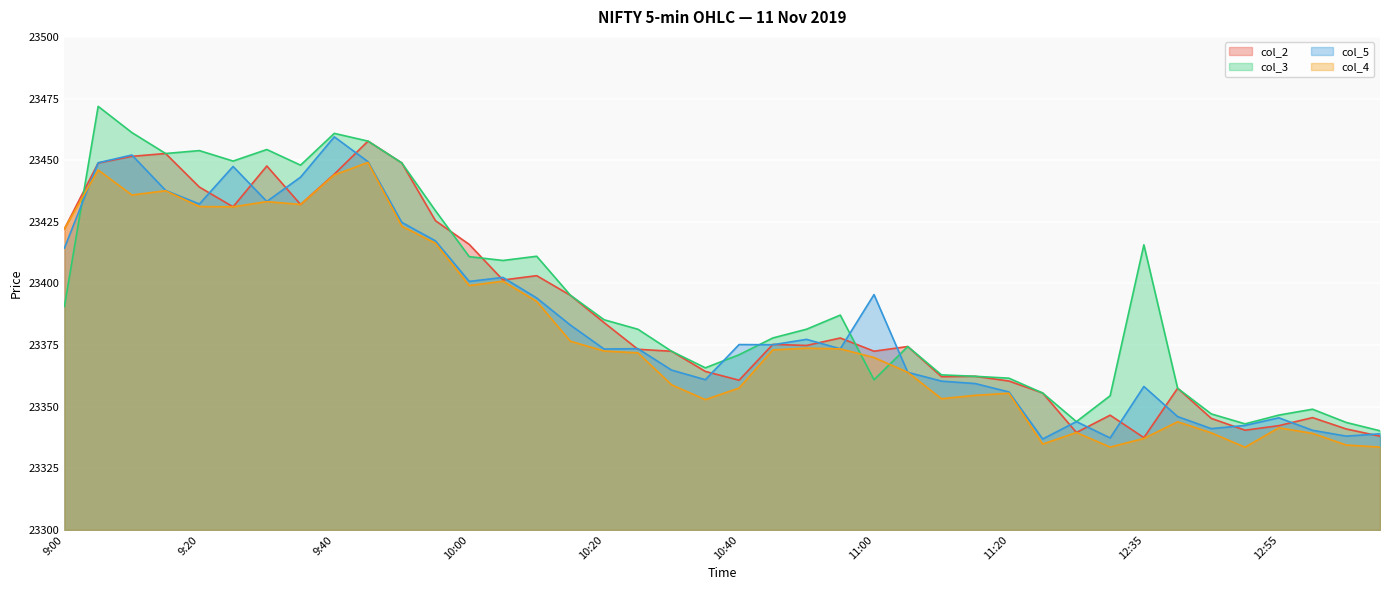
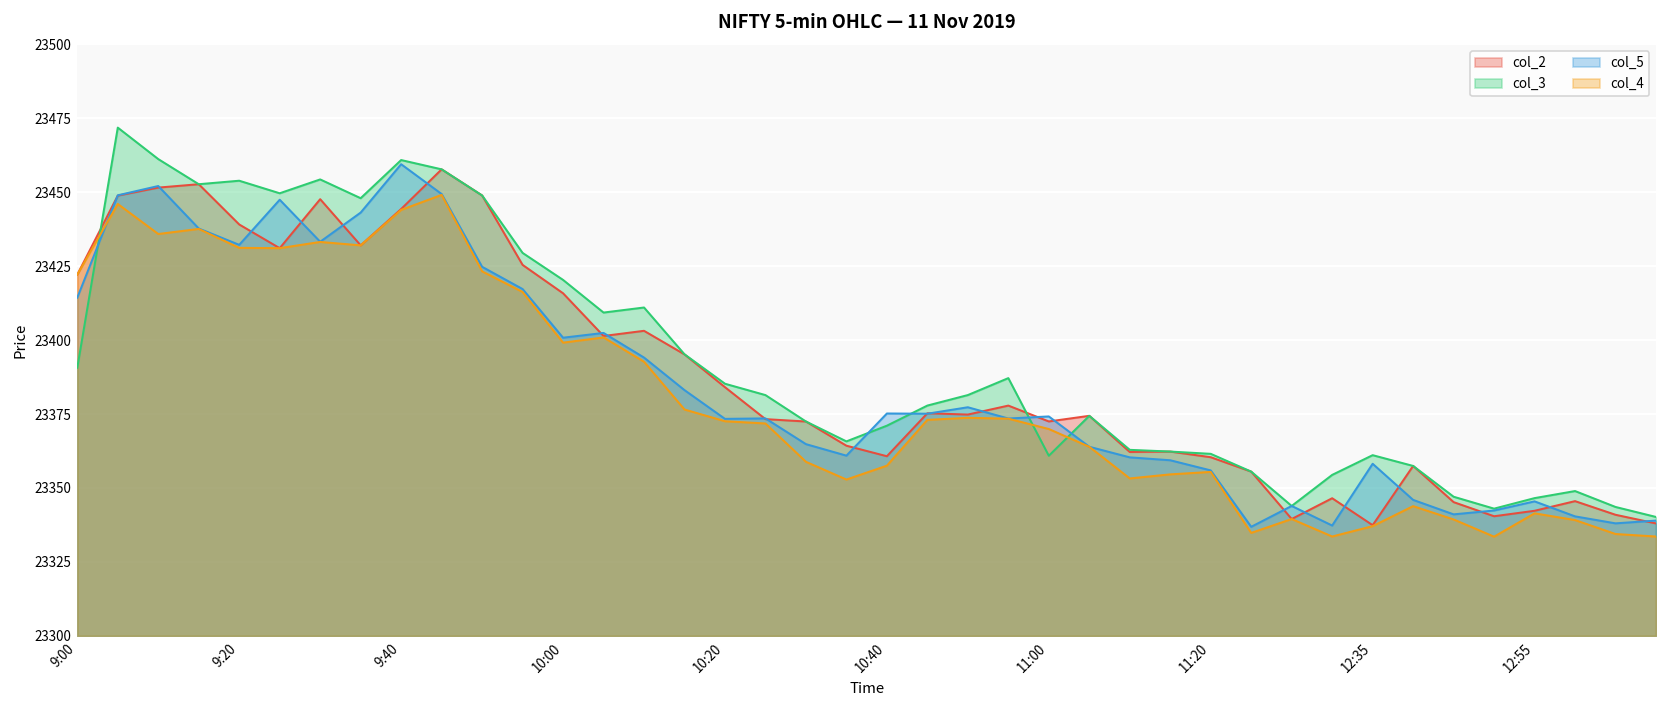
  {
    "col_3": {
      "9:00": 23391,
      "9:20": 23454,
      "9:40": 23461,
-     "10:00": 23411,
+     "10:00": 23420,
      "10:20": 23385,
      "10:40": 23371,
      "11:00": 23361,
      "11:20": 23362,
-     "12:35": 23416,
+     "12:35": 23361,
      "12:55": 23347
    },
    "col_5": {
      "9:00": 23414,
      "9:40": 23459,
      "10:00": 23401,
      "10:40": 23375,
-     "11:00": 23395,
+     "11:00": 23374,
      "12:35": 23358,
      "12:55": 23345
    }
  }
